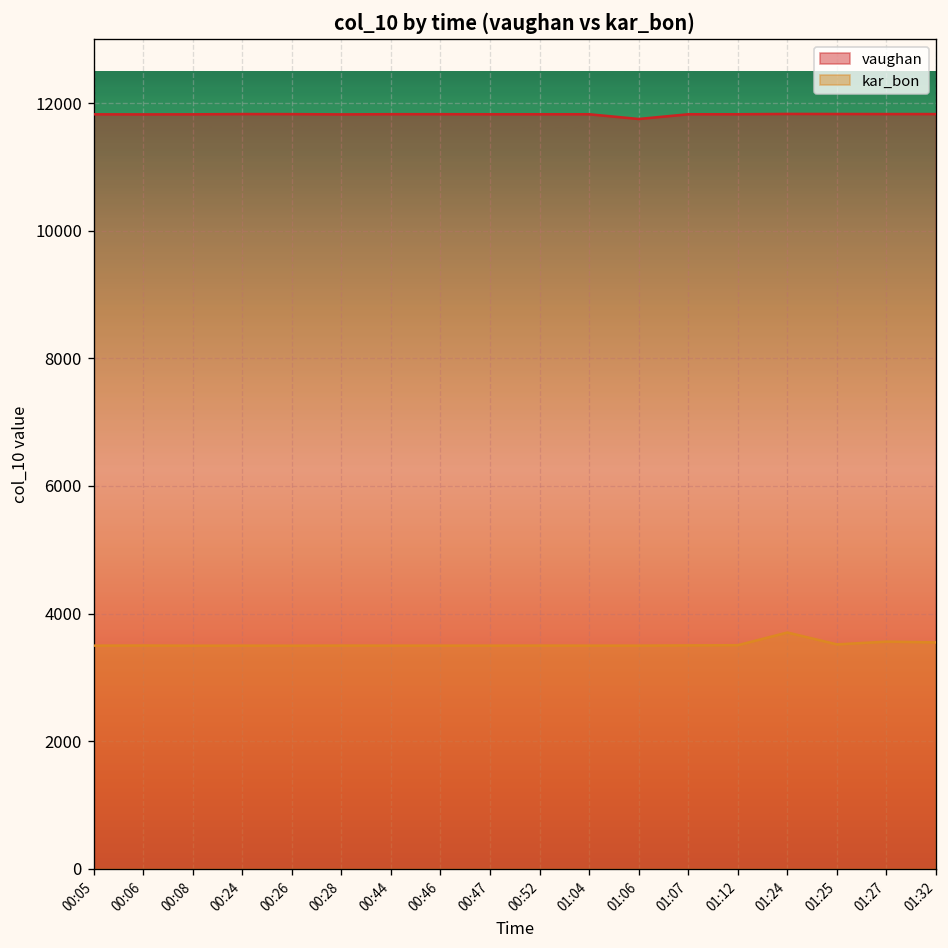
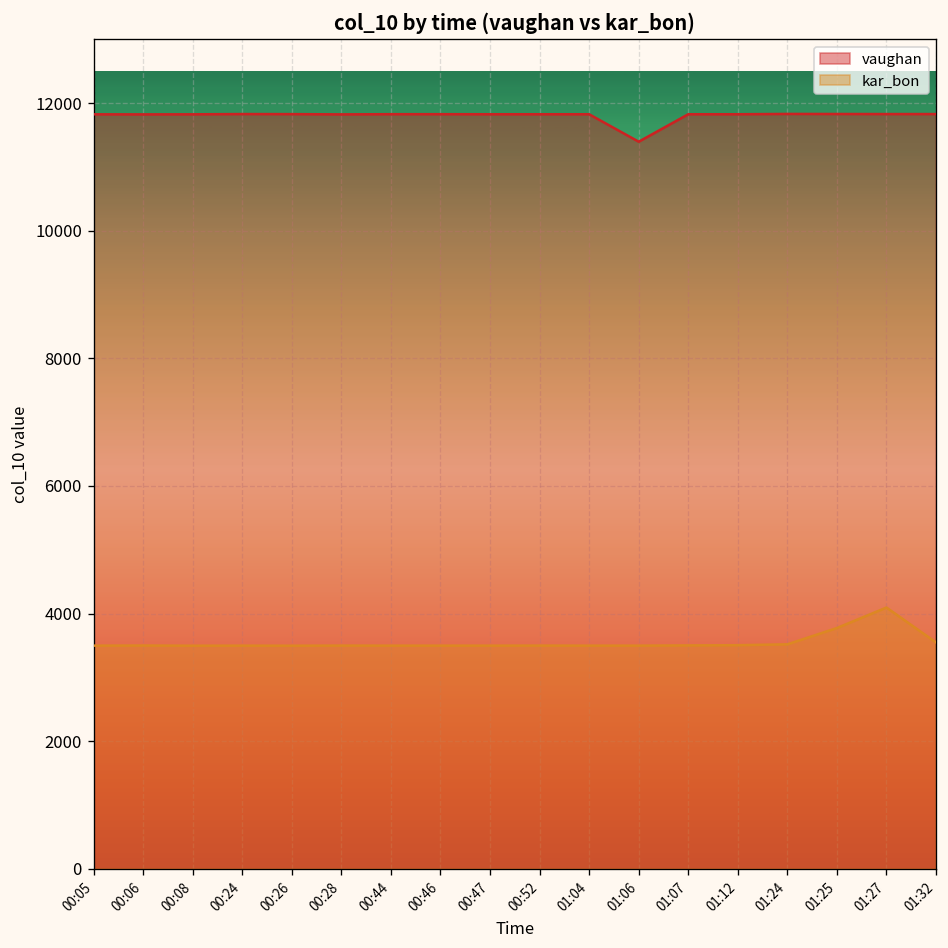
  {
    "vaughan": {
      "00:05": 11800,
      "00:06": 11800,
      "00:08": 11800,
      "00:24": 11800,
      "00:26": 11800,
      "00:28": 11800,
      "00:44": 11800,
      "00:46": 11800,
      "00:47": 11800,
      "00:52": 11800,
      "01:04": 11800,
-     "01:06": 11800,
+     "01:06": 11400,
      "01:07": 11800,
      "01:12": 11800,
      "01:24": 11800,
      "01:25": 11800,
      "01:27": 11800,
      "01:32": 11800
    },
    "kar_bon": {
      "00:05": 3500,
      "00:06": 3500,
      "00:08": 3500,
      "00:24": 3500,
      "00:26": 3500,
      "00:28": 3500,
      "00:44": 3500,
      "00:46": 3500,
      "00:47": 3500,
      "00:52": 3500,
      "01:04": 3500,
      "01:06": 3500,
      "01:07": 3500,
      "01:12": 3500,
-     "01:24": 3700,
-     "01:25": 3500,
-     "01:27": 3600,
+     "01:24": 3500,
+     "01:25": 3800,
+     "01:27": 4100,
      "01:32": 3500
    }
  }
